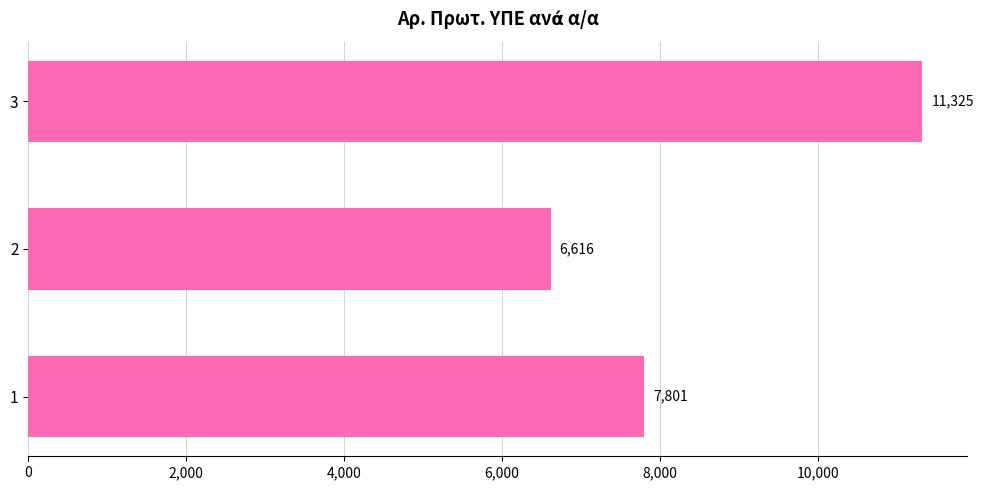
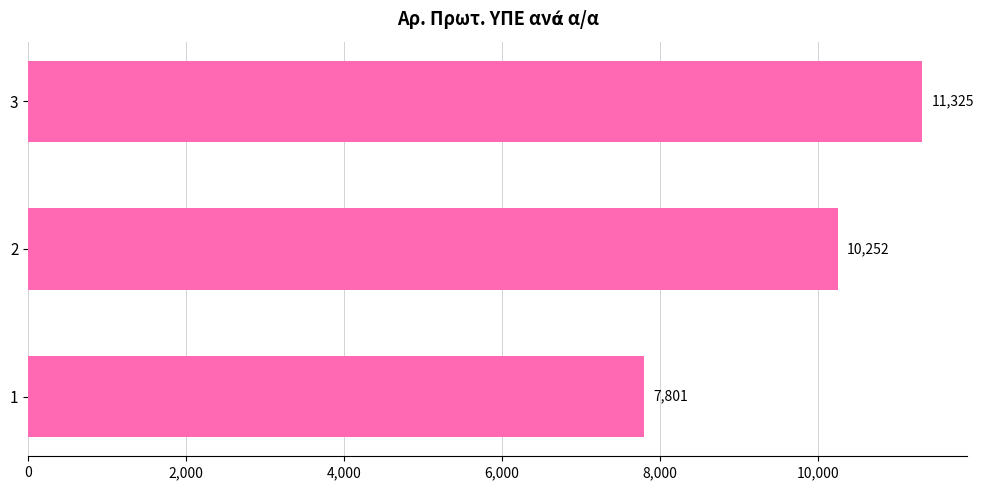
  {
    "3": "11,325",
-   "2": "6,616",
+   "2": "10,252",
    "1": "7,801"
  }
